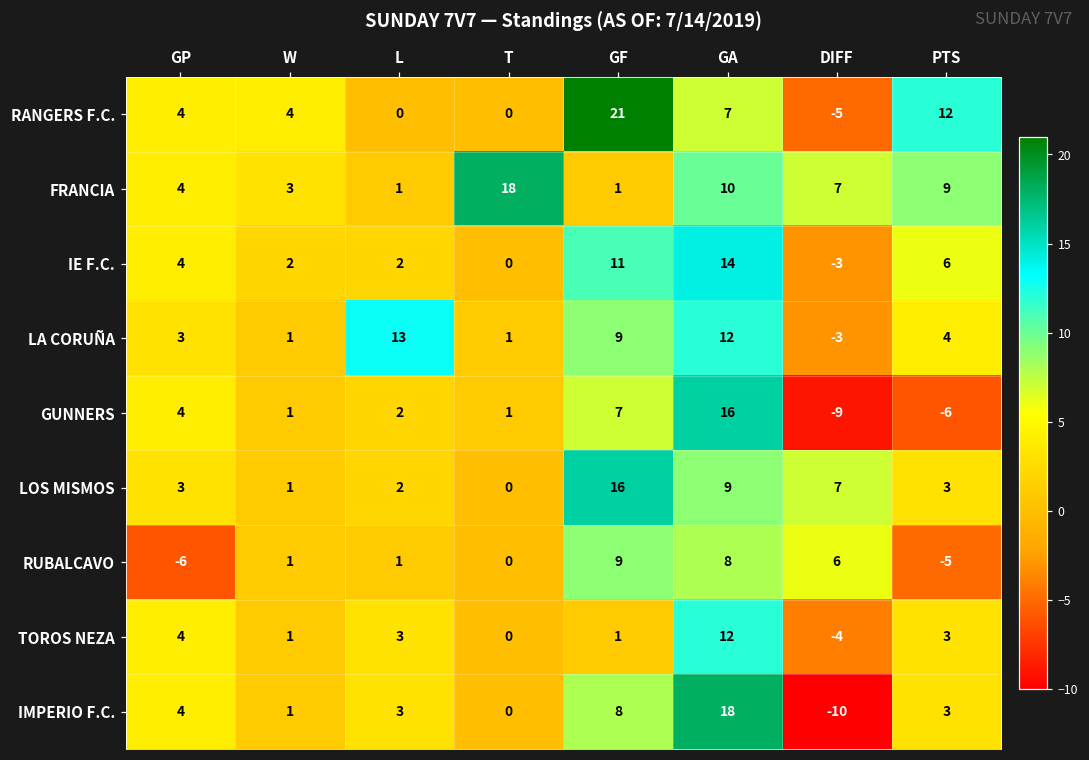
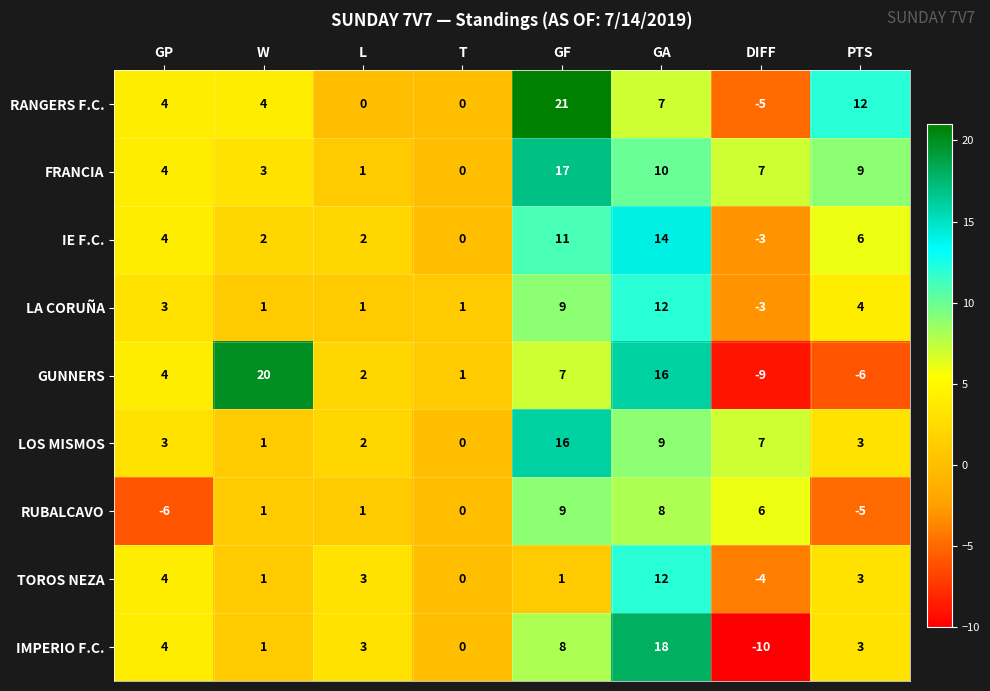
  {
    "RANGERS F.C.": {
      "GP": 4,
      "W": 4,
      "L": 0,
      "T": 0,
      "GF": 21,
      "GA": 7,
      "DIFF": -5,
      "PTS": 12
    },
    "FRANCIA": {
      "GP": 4,
      "W": 3,
      "L": 1,
-     "T": 18,
-     "GF": 1,
+     "T": 0,
+     "GF": 17,
      "GA": 10,
      "DIFF": 7,
      "PTS": 9
    },
    "IE F.C.": {
      "GP": 4,
      "W": 2,
      "L": 2,
      "T": 0,
      "GF": 11,
      "GA": 14,
      "DIFF": -3,
      "PTS": 6
    },
    "LA CORUÑA": {
      "GP": 3,
      "W": 1,
-     "L": 13,
+     "L": 1,
      "T": 1,
      "GF": 9,
      "GA": 12,
      "DIFF": -3,
      "PTS": 4
    },
    "GUNNERS": {
      "GP": 4,
-     "W": 1,
+     "W": 20,
      "L": 2,
      "T": 1,
      "GF": 7,
      "GA": 16,
      "DIFF": -9,
      "PTS": -6
    },
    "LOS MISMOS": {
      "GP": 3,
      "W": 1,
      "L": 2,
      "T": 0,
      "GF": 16,
      "GA": 9,
      "DIFF": 7,
      "PTS": 3
    },
    "RUBALCAVO": {
      "GP": -6,
      "W": 1,
      "L": 1,
      "T": 0,
      "GF": 9,
      "GA": 8,
      "DIFF": 6,
      "PTS": -5
    },
    "TOROS NEZA": {
      "GP": 4,
      "W": 1,
      "L": 3,
      "T": 0,
      "GF": 1,
      "GA": 12,
      "DIFF": -4,
      "PTS": 3
    },
    "IMPERIO F.C.": {
      "GP": 4,
      "W": 1,
      "L": 3,
      "T": 0,
      "GF": 8,
      "GA": 18,
      "DIFF": -10,
      "PTS": 3
    }
  }
